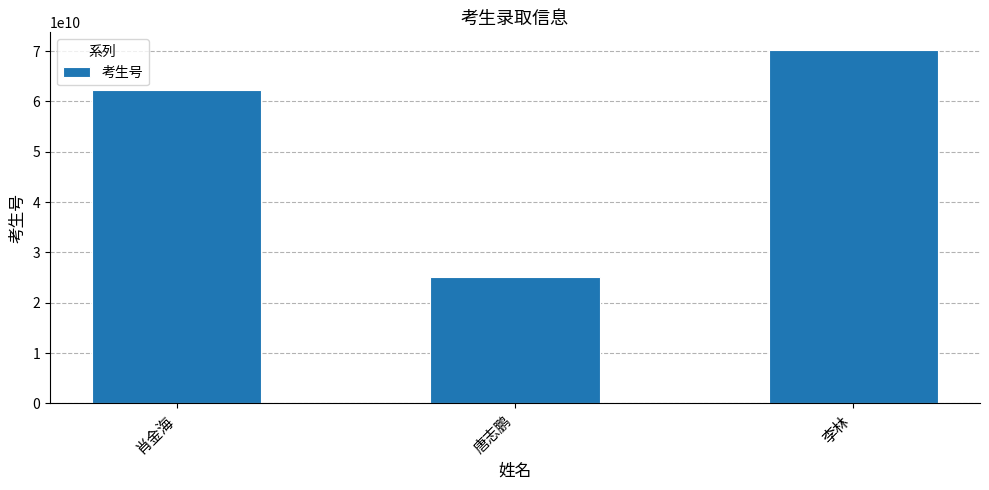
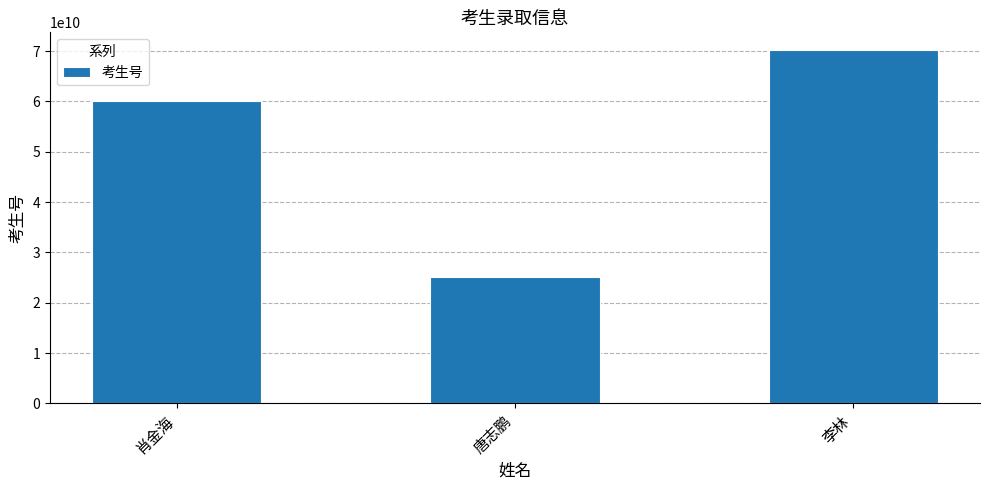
  {
-   "肖金海": 62000000000,
+   "肖金海": 60000000000,
    "唐志鹏": 25000000000,
    "李林": 70000000000
  }
